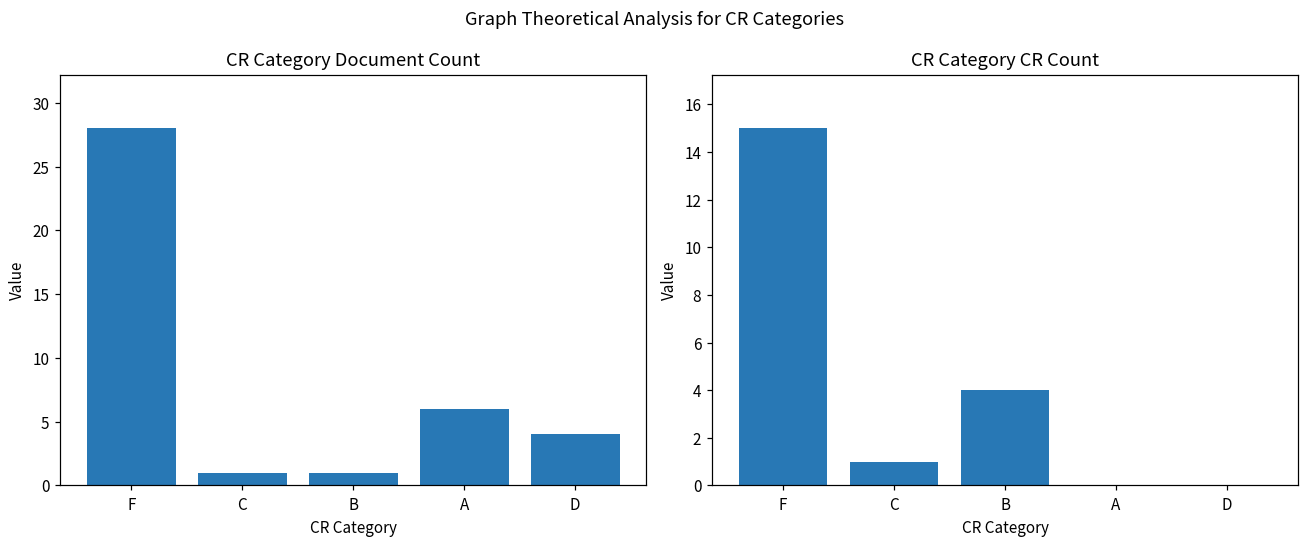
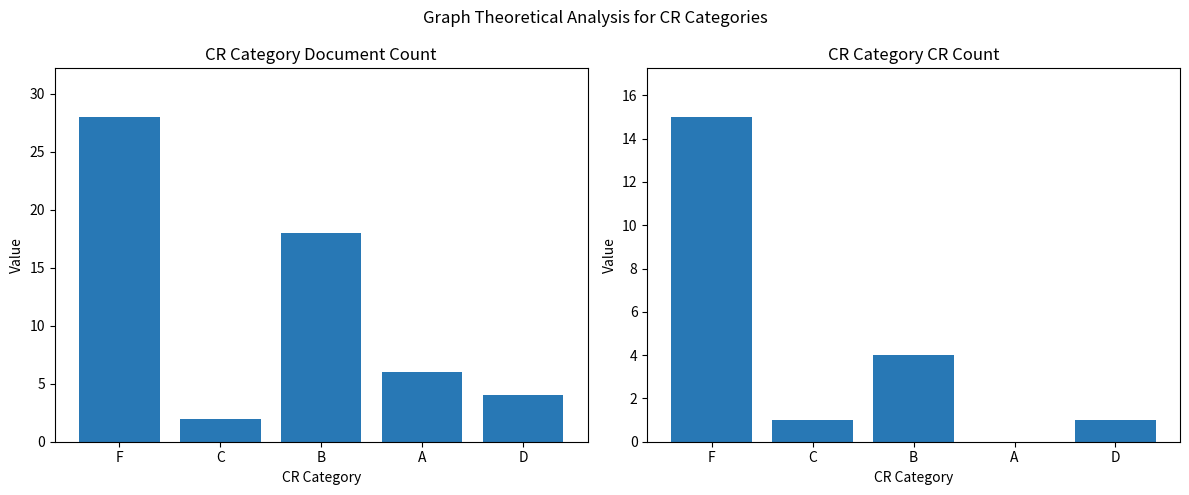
  {
    "CR Category Document Count": {
      "F": 28,
-     "C": 1,
-     "B": 1,
+     "C": 2,
+     "B": 18,
      "A": 6,
      "D": 4
    },
    "CR Category CR Count": {
      "F": 15,
      "C": 1,
      "B": 4,
      "A": 0,
-     "D": 0
+     "D": 1
    }
  }
